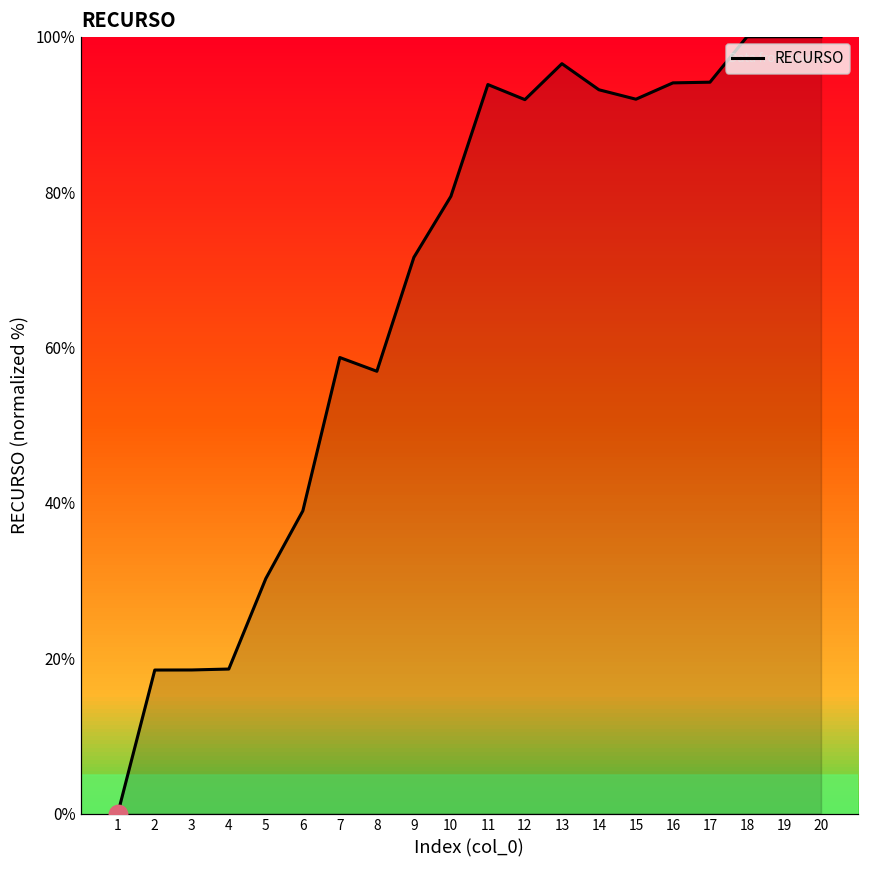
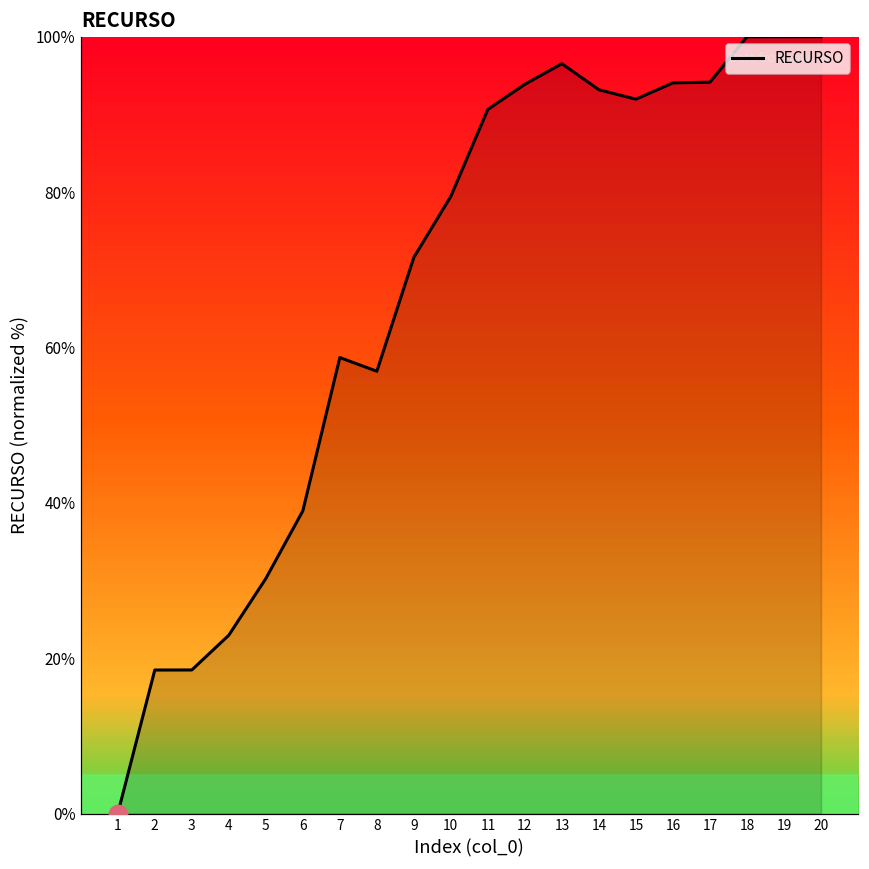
  {
    "RECURSO": {
      "2": "18%",
      "3": "18%",
-     "4": "19%",
+     "4": "23%",
      "5": "30%",
      "6": "39%",
      "7": "59%",
      "8": "57%",
      "9": "72%",
      "10": "79%",
-     "11": "94%",
-     "12": "92%",
+     "11": "91%",
+     "12": "94%",
      "13": "97%",
      "14": "93%",
      "15": "92%",
      "16": "94%",
      "17": "94%",
      "18": "100%",
      "19": "100%",
      "20": "100%"
    }
  }
